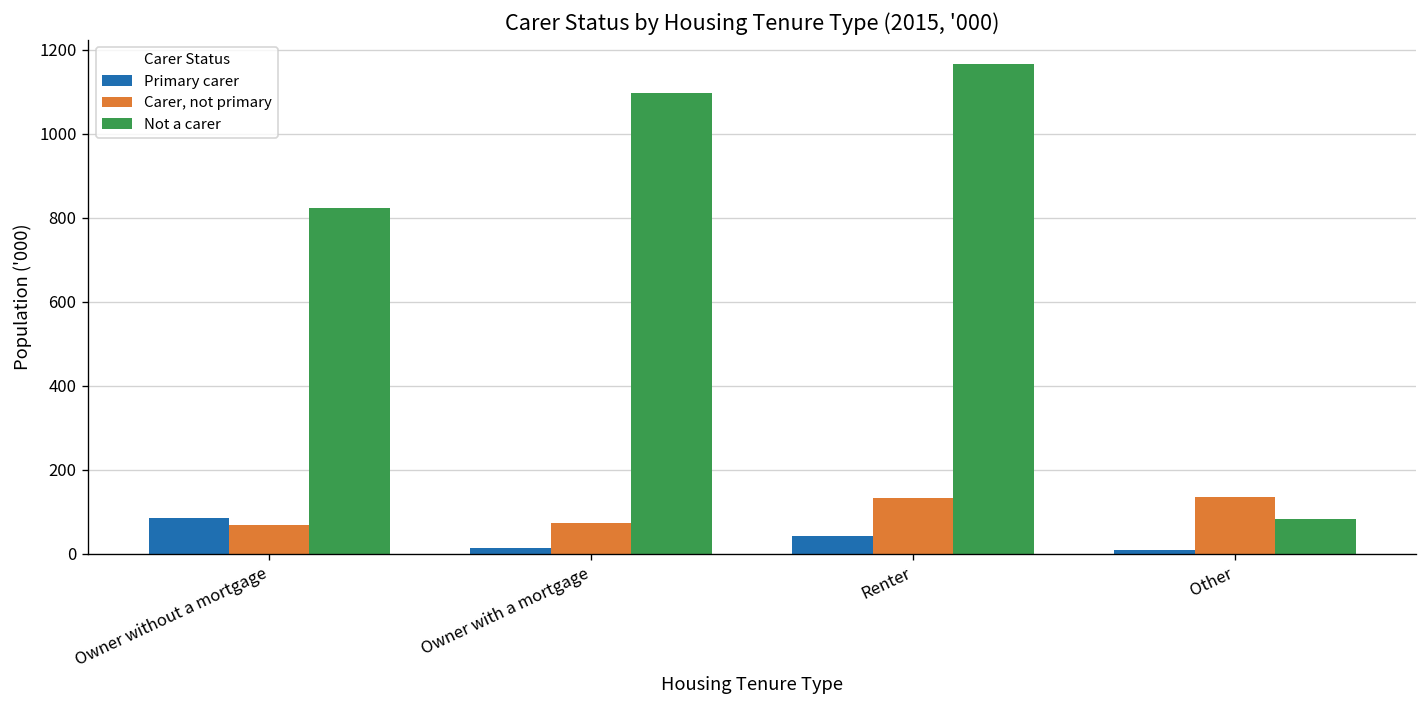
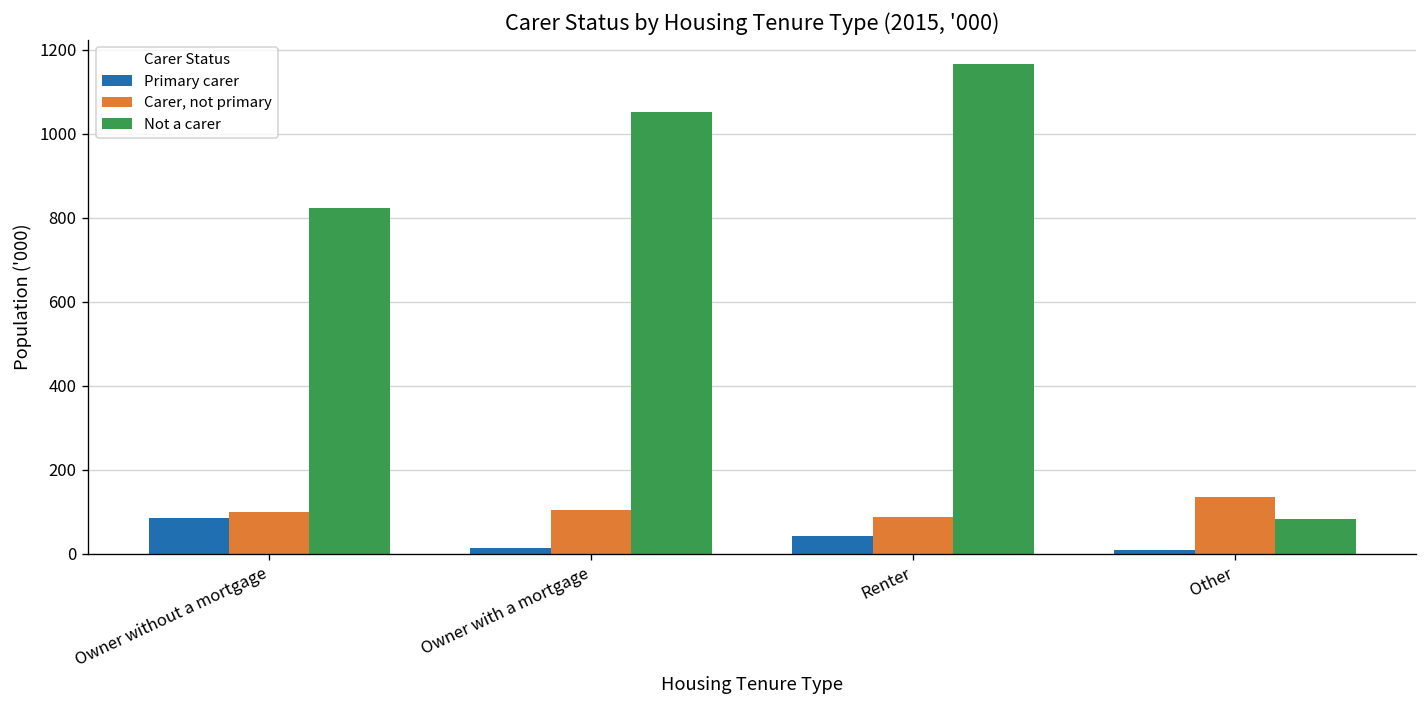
  {
    "Primary carer": {
      "Owner without a mortgage": 80,
      "Owner with a mortgage": 10,
      "Renter": 40,
      "Other": 10
    },
    "Carer, not primary": {
-     "Owner without a mortgage": 70,
-     "Owner with a mortgage": 70,
-     "Renter": 130,
+     "Owner without a mortgage": 100,
+     "Owner with a mortgage": 100,
+     "Renter": 90,
      "Other": 130
    },
    "Not a carer": {
      "Owner without a mortgage": 820,
-     "Owner with a mortgage": 1100,
+     "Owner with a mortgage": 1050,
      "Renter": 1170,
      "Other": 80
    }
  }
